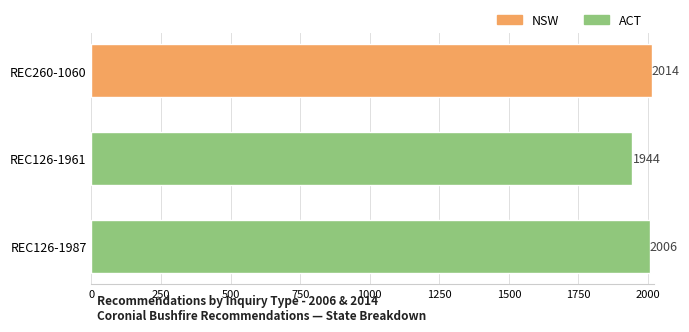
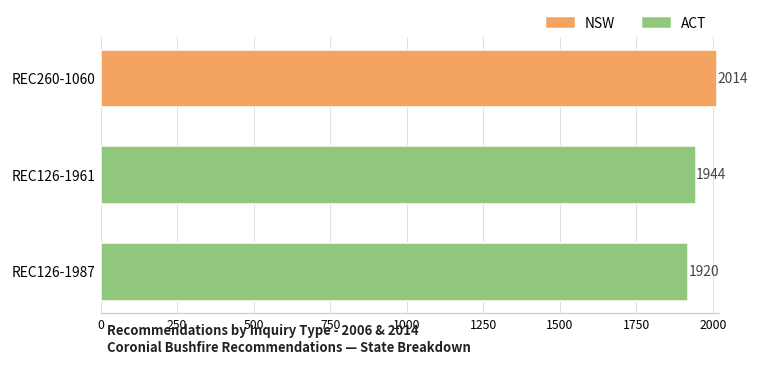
  {
    "REC260-1060": 2014,
    "REC126-1961": 1944,
-   "REC126-1987": 2006
+   "REC126-1987": 1920
  }
